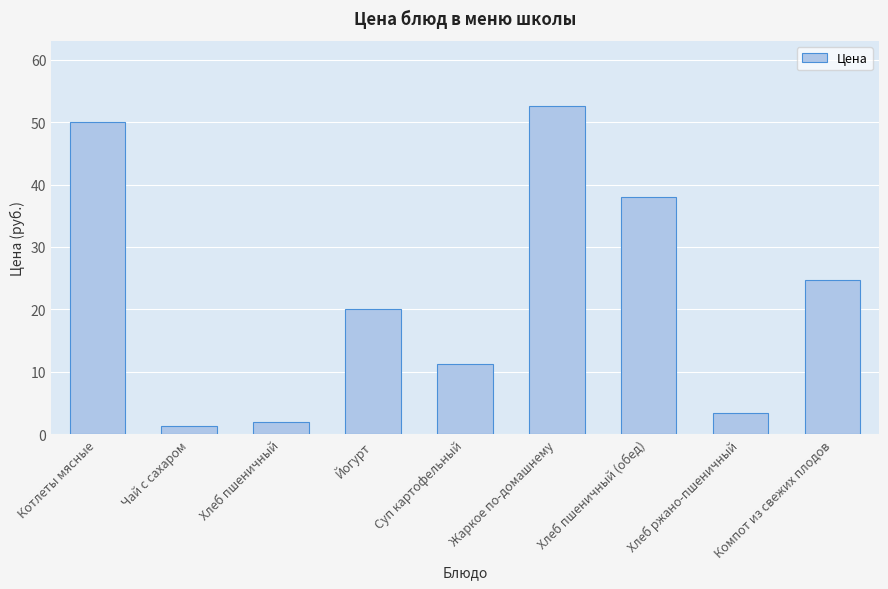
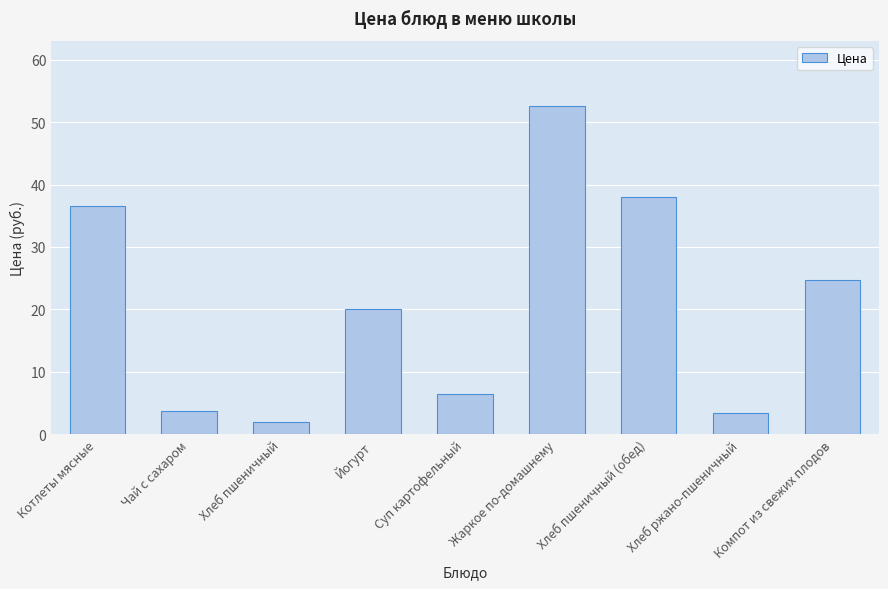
  {
-   "Котлеты мясные": 50,
-   "Чай с сахаром": 1,
+   "Котлеты мясные": 37,
+   "Чай с сахаром": 4,
    "Хлеб пшеничный": 2,
    "Йогурт": 20,
-   "Суп картофельный": 11,
+   "Суп картофельный": 6,
    "Жаркое по-домашнему": 53,
    "Хлеб пшеничный (обед)": 38,
    "Хлеб ржано-пшеничный": 3,
    "Компот из свежих плодов": 25
  }
